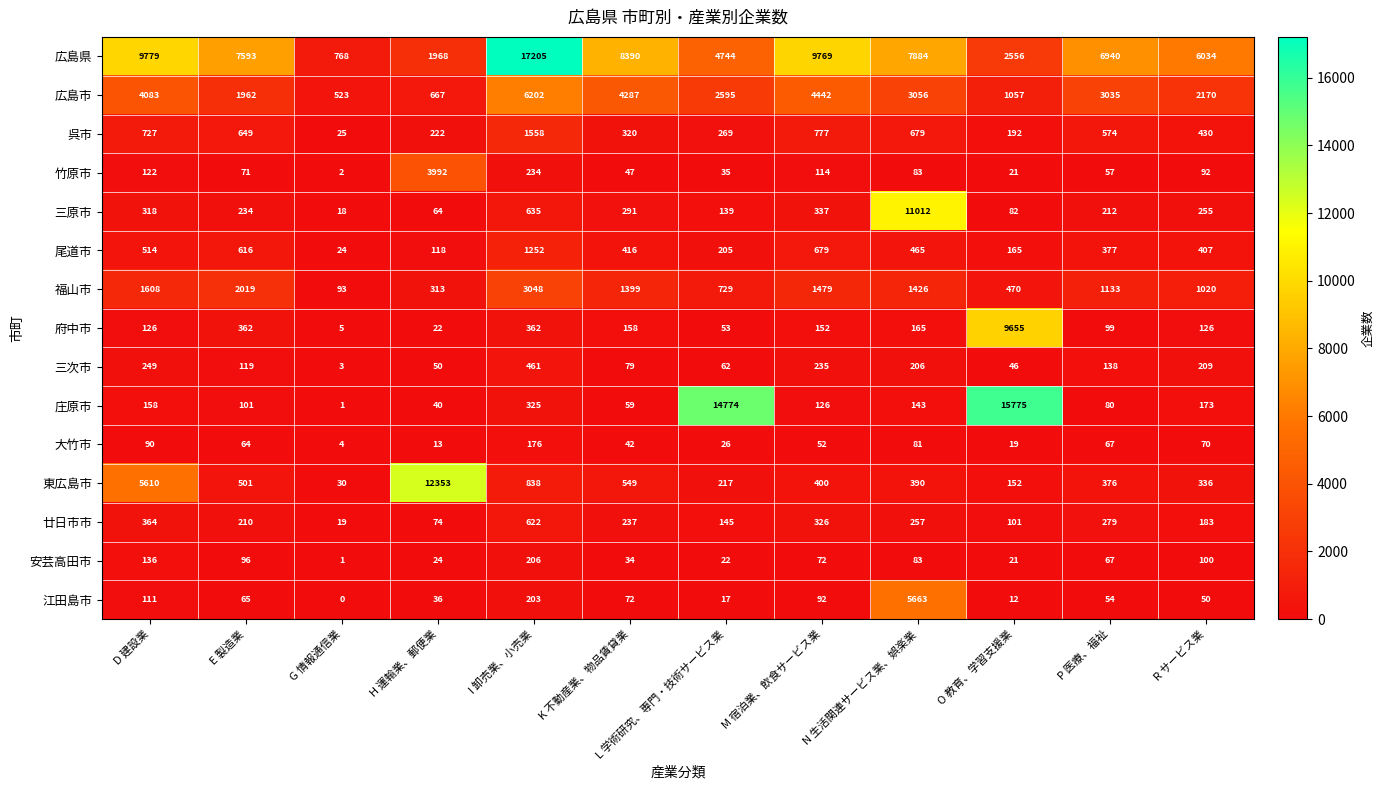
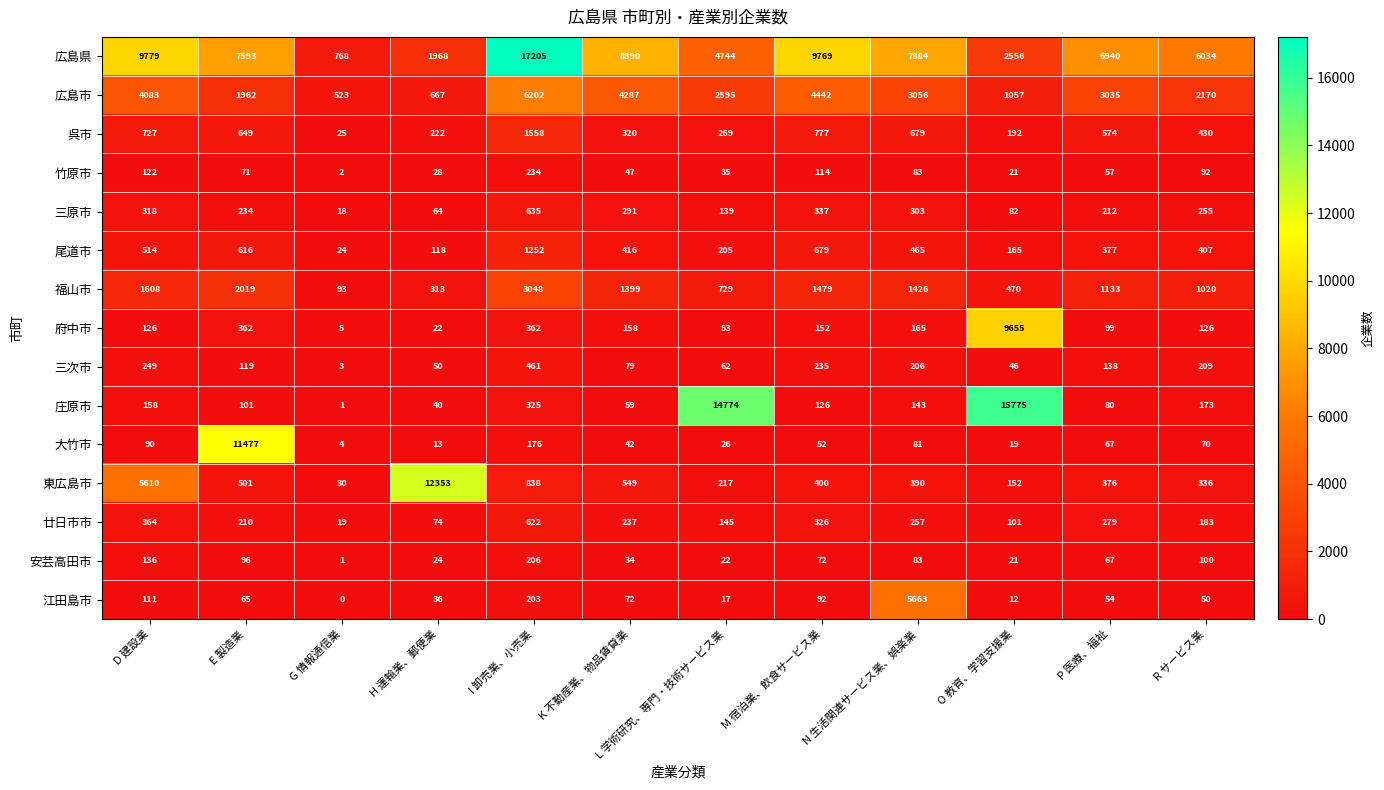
  {
    "広島県": {
      "D 建設業": 9779,
      "E 製造業": 7593,
      "G 情報通信業": 768,
      "H 運輸業、郵便業": 1968,
      "I 卸売業、小売業": 17205,
      "K 不動産業、物品賃貸業": 8390,
      "L 学術研究、専門・技術サービス業": 4744,
      "M 宿泊業、飲食サービス業": 9769,
      "N 生活関連サービス業、娯楽業": 7884,
      "O 教育、学習支援業": 2556,
      "P 医療、福祉": 6940,
      "R サービス業": 6034
    },
    "広島市": {
      "D 建設業": 4083,
      "E 製造業": 1962,
      "G 情報通信業": 523,
      "H 運輸業、郵便業": 667,
      "I 卸売業、小売業": 6202,
      "K 不動産業、物品賃貸業": 4287,
      "L 学術研究、専門・技術サービス業": 2595,
      "M 宿泊業、飲食サービス業": 4442,
      "N 生活関連サービス業、娯楽業": 3056,
      "O 教育、学習支援業": 1057,
      "P 医療、福祉": 3035,
      "R サービス業": 2170
    },
    "呉市": {
      "D 建設業": 727,
      "E 製造業": 649,
      "G 情報通信業": 25,
      "H 運輸業、郵便業": 222,
      "I 卸売業、小売業": 1558,
      "K 不動産業、物品賃貸業": 320,
      "L 学術研究、専門・技術サービス業": 269,
      "M 宿泊業、飲食サービス業": 777,
      "N 生活関連サービス業、娯楽業": 679,
      "O 教育、学習支援業": 192,
      "P 医療、福祉": 574,
      "R サービス業": 430
    },
    "竹原市": {
      "D 建設業": 122,
      "E 製造業": 71,
      "G 情報通信業": 2,
-     "H 運輸業、郵便業": 3992,
+     "H 運輸業、郵便業": 28,
      "I 卸売業、小売業": 234,
      "K 不動産業、物品賃貸業": 47,
      "L 学術研究、専門・技術サービス業": 35,
      "M 宿泊業、飲食サービス業": 114,
      "N 生活関連サービス業、娯楽業": 83,
      "O 教育、学習支援業": 21,
      "P 医療、福祉": 57,
      "R サービス業": 92
    },
    "三原市": {
      "D 建設業": 318,
      "E 製造業": 234,
      "G 情報通信業": 18,
      "H 運輸業、郵便業": 64,
      "I 卸売業、小売業": 635,
      "K 不動産業、物品賃貸業": 291,
      "L 学術研究、専門・技術サービス業": 139,
      "M 宿泊業、飲食サービス業": 337,
-     "N 生活関連サービス業、娯楽業": 11012,
+     "N 生活関連サービス業、娯楽業": 303,
      "O 教育、学習支援業": 82,
      "P 医療、福祉": 212,
      "R サービス業": 255
    },
    "尾道市": {
      "D 建設業": 514,
      "E 製造業": 616,
      "G 情報通信業": 24,
      "H 運輸業、郵便業": 118,
      "I 卸売業、小売業": 1252,
      "K 不動産業、物品賃貸業": 416,
      "L 学術研究、専門・技術サービス業": 205,
      "M 宿泊業、飲食サービス業": 679,
      "N 生活関連サービス業、娯楽業": 465,
      "O 教育、学習支援業": 165,
      "P 医療、福祉": 377,
      "R サービス業": 407
    },
    "福山市": {
      "D 建設業": 1608,
      "E 製造業": 2019,
      "G 情報通信業": 93,
      "H 運輸業、郵便業": 313,
      "I 卸売業、小売業": 3048,
      "K 不動産業、物品賃貸業": 1399,
      "L 学術研究、専門・技術サービス業": 729,
      "M 宿泊業、飲食サービス業": 1479,
      "N 生活関連サービス業、娯楽業": 1426,
      "O 教育、学習支援業": 470,
      "P 医療、福祉": 1133,
      "R サービス業": 1020
    },
    "府中市": {
      "D 建設業": 126,
      "E 製造業": 362,
      "G 情報通信業": 5,
      "H 運輸業、郵便業": 22,
      "I 卸売業、小売業": 362,
      "K 不動産業、物品賃貸業": 158,
      "L 学術研究、専門・技術サービス業": 53,
      "M 宿泊業、飲食サービス業": 152,
      "N 生活関連サービス業、娯楽業": 165,
      "O 教育、学習支援業": 9655,
      "P 医療、福祉": 99,
      "R サービス業": 126
    },
    "三次市": {
      "D 建設業": 249,
      "E 製造業": 119,
      "G 情報通信業": 3,
      "H 運輸業、郵便業": 50,
      "I 卸売業、小売業": 461,
      "K 不動産業、物品賃貸業": 79,
      "L 学術研究、専門・技術サービス業": 62,
      "M 宿泊業、飲食サービス業": 235,
      "N 生活関連サービス業、娯楽業": 206,
      "O 教育、学習支援業": 46,
      "P 医療、福祉": 138,
      "R サービス業": 209
    },
    "庄原市": {
      "D 建設業": 158,
      "E 製造業": 101,
      "G 情報通信業": 1,
      "H 運輸業、郵便業": 40,
      "I 卸売業、小売業": 325,
      "K 不動産業、物品賃貸業": 59,
      "L 学術研究、専門・技術サービス業": 14774,
      "M 宿泊業、飲食サービス業": 126,
      "N 生活関連サービス業、娯楽業": 143,
      "O 教育、学習支援業": 15775,
      "P 医療、福祉": 80,
      "R サービス業": 173
    },
    "大竹市": {
      "D 建設業": 90,
-     "E 製造業": 64,
+     "E 製造業": 11477,
      "G 情報通信業": 4,
      "H 運輸業、郵便業": 13,
      "I 卸売業、小売業": 176,
      "K 不動産業、物品賃貸業": 42,
      "L 学術研究、専門・技術サービス業": 26,
      "M 宿泊業、飲食サービス業": 52,
      "N 生活関連サービス業、娯楽業": 81,
      "O 教育、学習支援業": 19,
      "P 医療、福祉": 67,
      "R サービス業": 70
    },
    "東広島市": {
      "D 建設業": 5610,
      "E 製造業": 501,
      "G 情報通信業": 30,
      "H 運輸業、郵便業": 12353,
      "I 卸売業、小売業": 838,
      "K 不動産業、物品賃貸業": 549,
      "L 学術研究、専門・技術サービス業": 217,
      "M 宿泊業、飲食サービス業": 400,
      "N 生活関連サービス業、娯楽業": 390,
      "O 教育、学習支援業": 152,
      "P 医療、福祉": 376,
      "R サービス業": 336
    },
    "廿日市市": {
      "D 建設業": 364,
      "E 製造業": 210,
      "G 情報通信業": 19,
      "H 運輸業、郵便業": 74,
      "I 卸売業、小売業": 622,
      "K 不動産業、物品賃貸業": 237,
      "L 学術研究、専門・技術サービス業": 145,
      "M 宿泊業、飲食サービス業": 326,
      "N 生活関連サービス業、娯楽業": 257,
      "O 教育、学習支援業": 101,
      "P 医療、福祉": 279,
      "R サービス業": 183
    },
    "安芸高田市": {
      "D 建設業": 136,
      "E 製造業": 96,
      "G 情報通信業": 1,
      "H 運輸業、郵便業": 24,
      "I 卸売業、小売業": 206,
      "K 不動産業、物品賃貸業": 34,
      "L 学術研究、専門・技術サービス業": 22,
      "M 宿泊業、飲食サービス業": 72,
      "N 生活関連サービス業、娯楽業": 83,
      "O 教育、学習支援業": 21,
      "P 医療、福祉": 67,
      "R サービス業": 100
    },
    "江田島市": {
      "D 建設業": 111,
      "E 製造業": 65,
      "G 情報通信業": 0,
      "H 運輸業、郵便業": 36,
      "I 卸売業、小売業": 203,
      "K 不動産業、物品賃貸業": 72,
      "L 学術研究、専門・技術サービス業": 17,
      "M 宿泊業、飲食サービス業": 92,
      "N 生活関連サービス業、娯楽業": 5663,
      "O 教育、学習支援業": 12,
      "P 医療、福祉": 54,
      "R サービス業": 50
    }
  }
